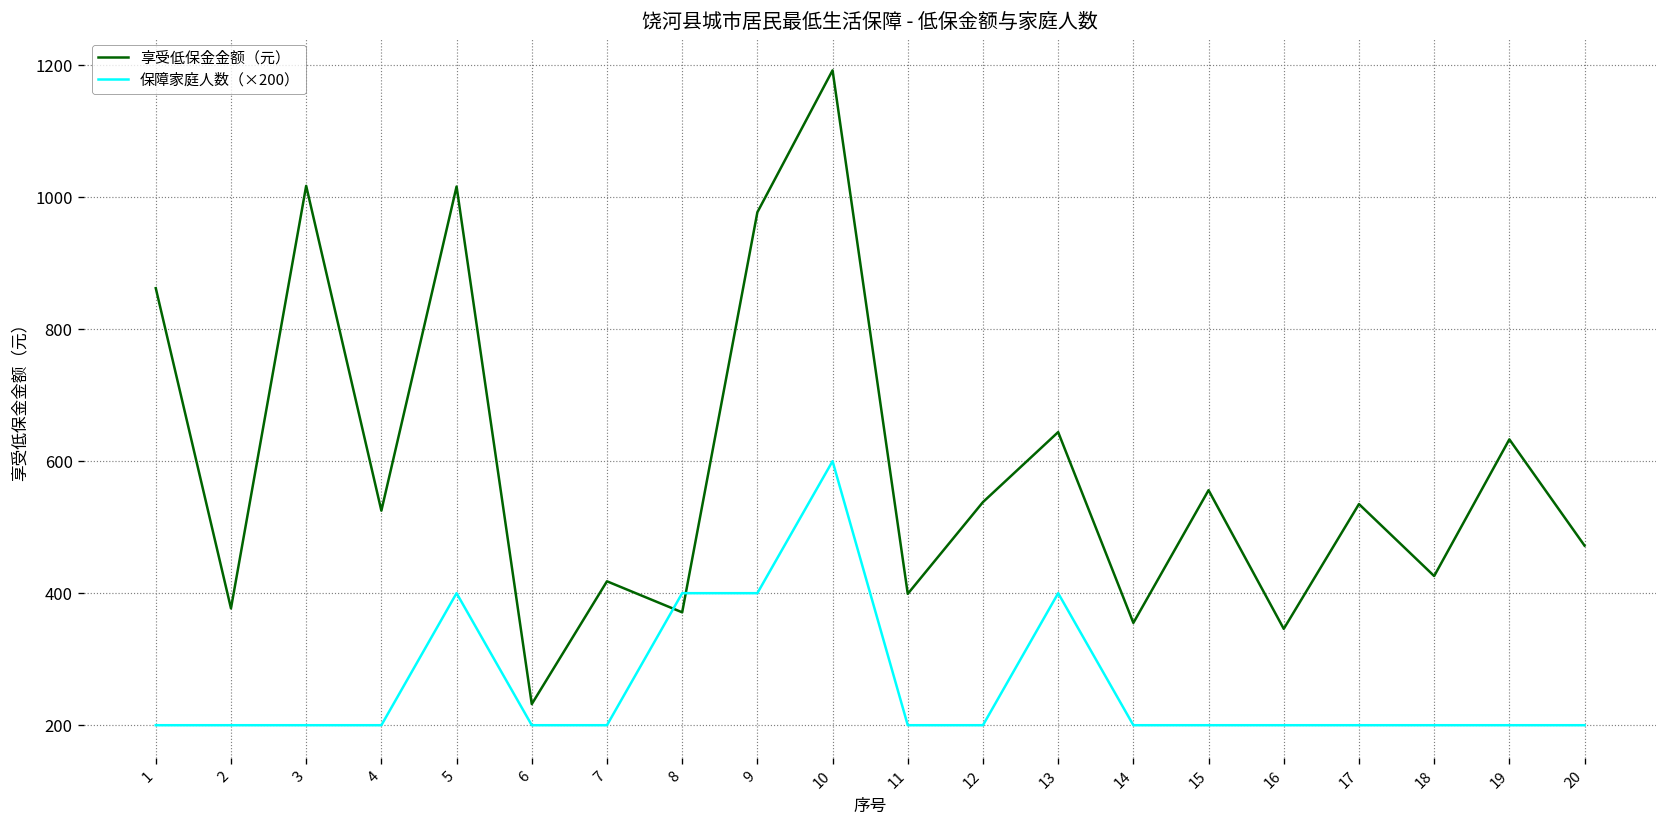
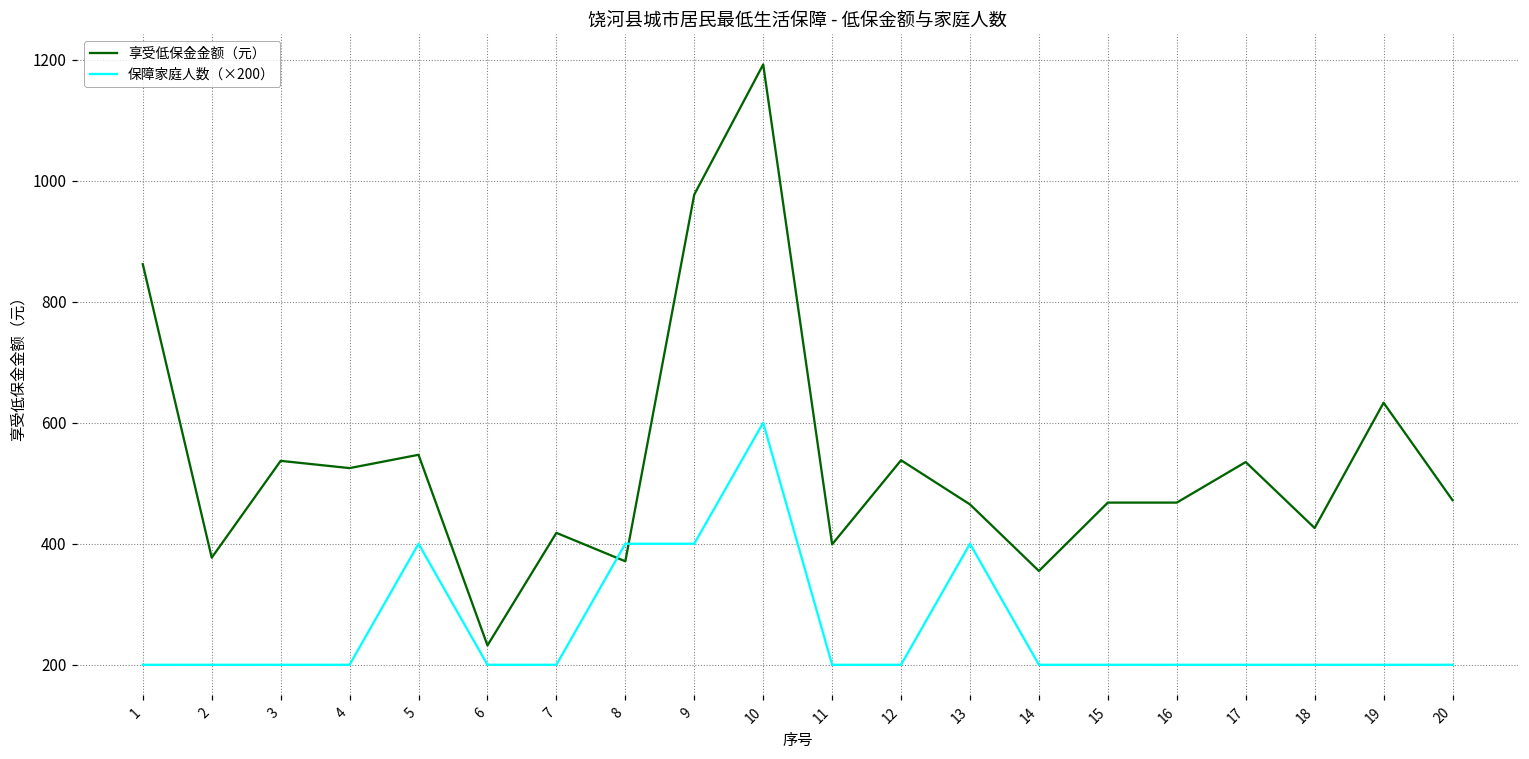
  {
    "享受低保金金额（元）": {
      "1": 860,
      "2": 380,
-     "3": 1020,
+     "3": 540,
      "4": 530,
-     "5": 1020,
+     "5": 550,
      "6": 230,
      "7": 420,
      "8": 370,
      "9": 980,
      "10": 1190,
      "11": 400,
      "12": 540,
-     "13": 640,
+     "13": 470,
      "14": 360,
-     "15": 560,
-     "16": 350,
+     "15": 470,
+     "16": 470,
      "17": 540,
      "18": 430,
      "19": 630,
      "20": 470
    },
    "保障家庭人数（×200）": {
      "1": 200,
      "2": 200,
      "3": 200,
      "4": 200,
      "5": 400,
      "6": 200,
      "7": 200,
      "8": 400,
      "9": 400,
      "10": 600,
      "11": 200,
      "12": 200,
      "13": 400,
      "14": 200,
      "15": 200,
      "16": 200,
      "17": 200,
      "18": 200,
      "19": 200,
      "20": 200
    }
  }
